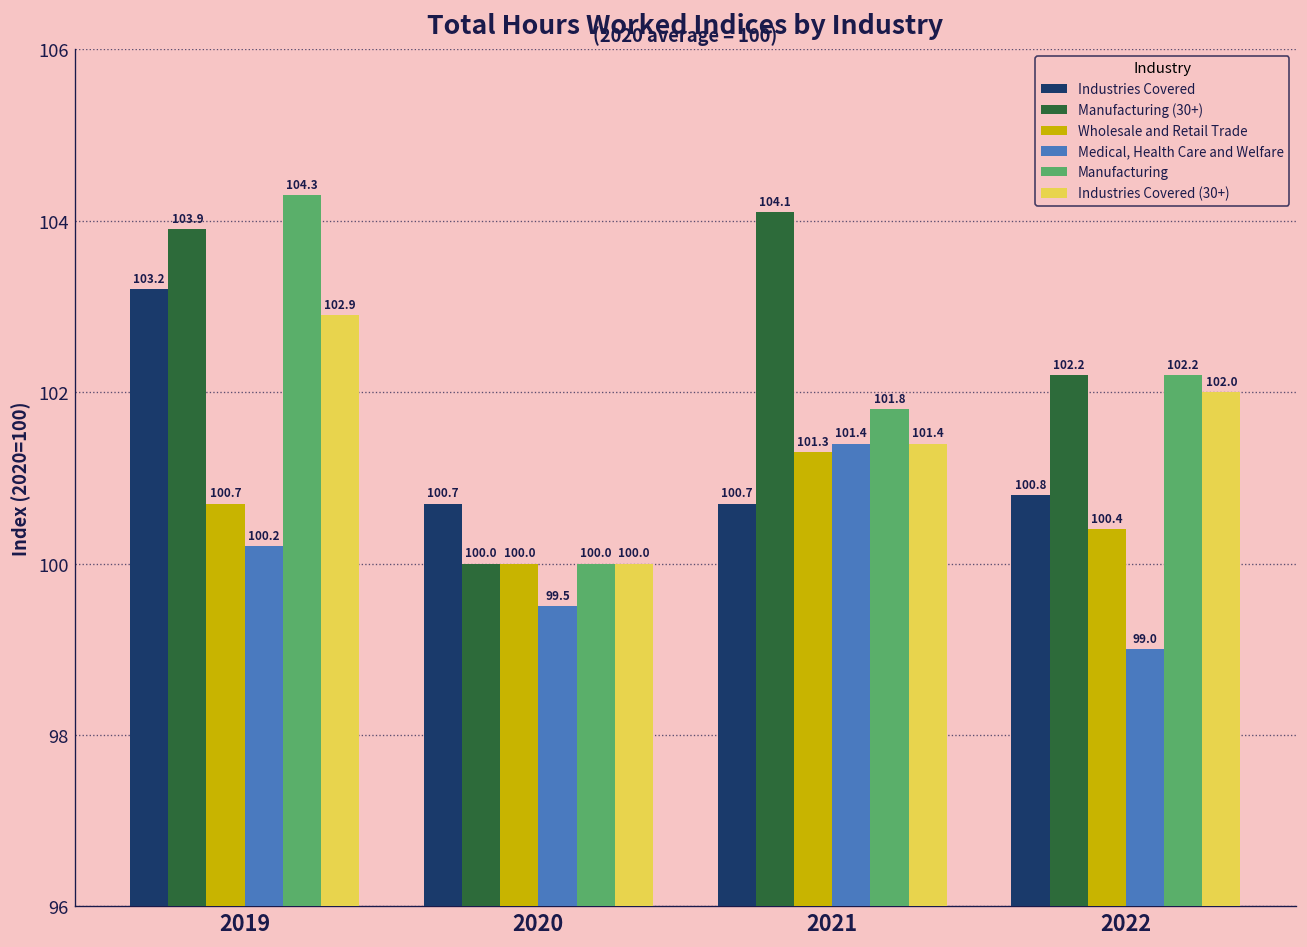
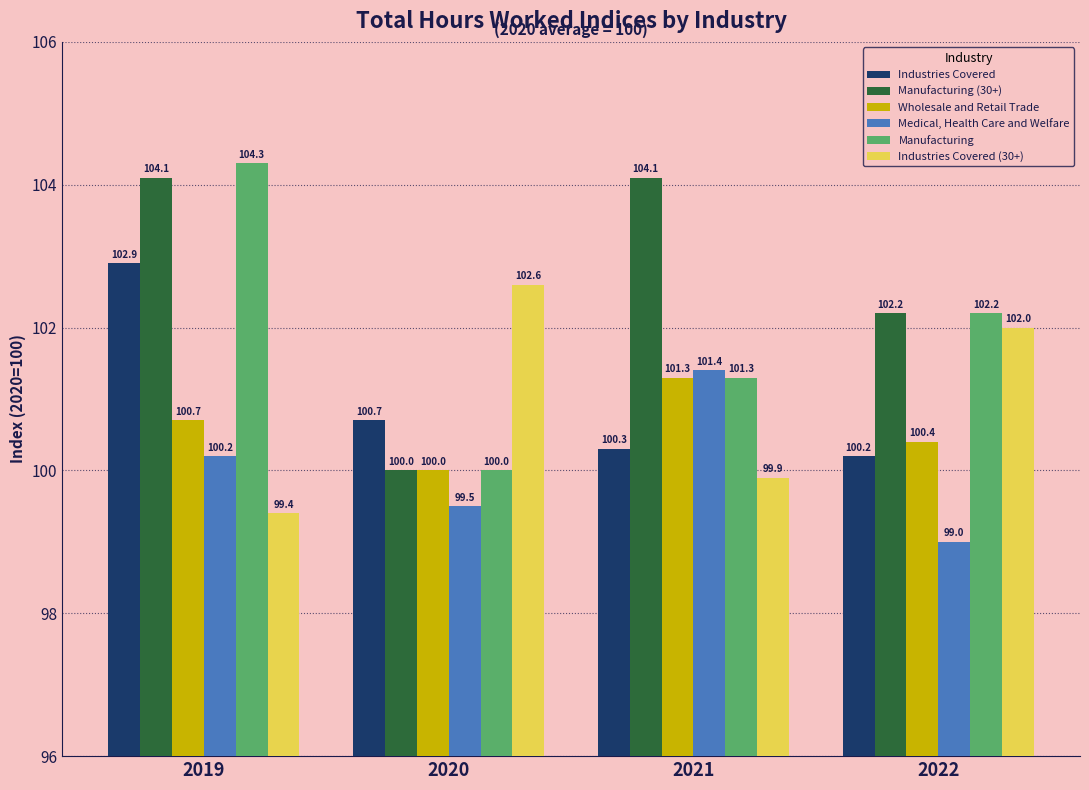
  {
    "Industries Covered": {
-     "2019": 103.2,
+     "2019": 102.9,
      "2020": 100.7,
-     "2021": 100.7,
-     "2022": 100.8
+     "2021": 100.3,
+     "2022": 100.2
    },
    "Manufacturing (30+)": {
-     "2019": 103.9,
+     "2019": 104.1,
      "2020": 100.0,
      "2021": 104.1,
      "2022": 102.2
    },
    "Wholesale and Retail Trade": {
      "2019": 100.7,
      "2020": 100.0,
      "2021": 101.3,
      "2022": 100.4
    },
    "Medical, Health Care and Welfare": {
      "2019": 100.2,
      "2020": 99.5,
      "2021": 101.4,
      "2022": 99.0
    },
    "Manufacturing": {
      "2019": 104.3,
      "2020": 100.0,
-     "2021": 101.8,
+     "2021": 101.3,
      "2022": 102.2
    },
    "Industries Covered (30+)": {
-     "2019": 102.9,
-     "2020": 100.0,
-     "2021": 101.4,
+     "2019": 99.4,
+     "2020": 102.6,
+     "2021": 99.9,
      "2022": 102.0
    }
  }
